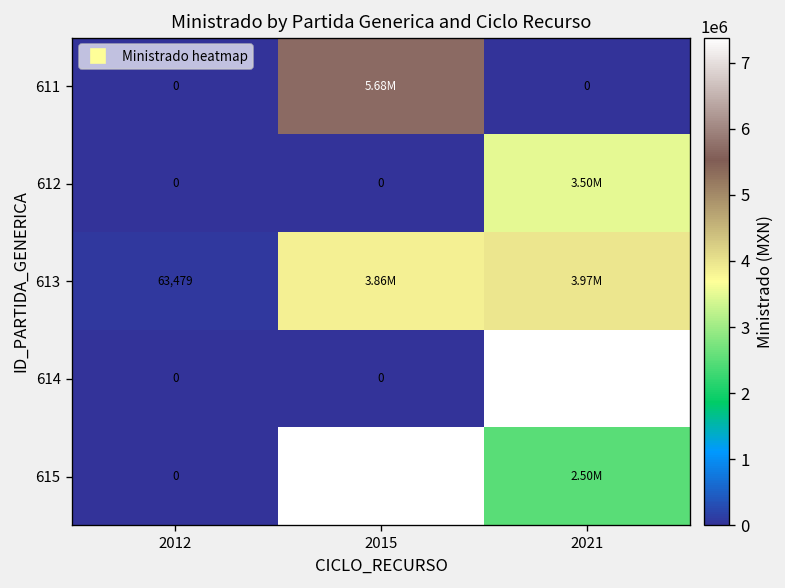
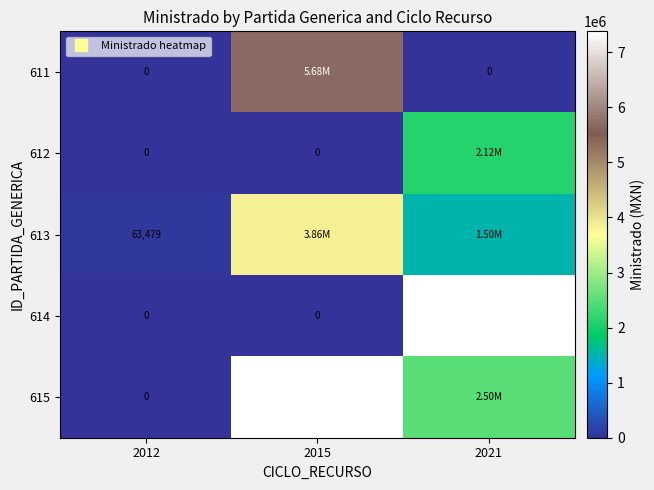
  {
    "611": {
      "2012": "0",
      "2015": "5.68M",
      "2021": "0"
    },
    "612": {
      "2012": "0",
      "2015": "0",
-     "2021": "3.50M"
+     "2021": "2.12M"
    },
    "613": {
      "2012": "63,479",
      "2015": "3.86M",
-     "2021": "3.97M"
+     "2021": "1.50M"
    },
    "614": {
      "2012": "0",
      "2015": "0"
    },
    "615": {
      "2012": "0",
      "2021": "2.50M"
    }
  }
